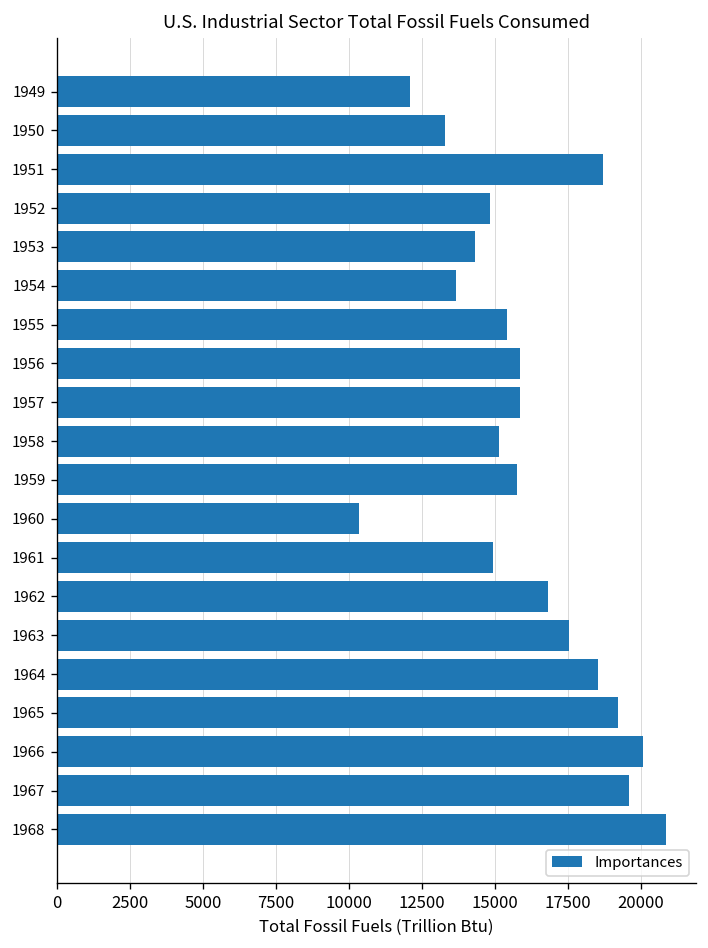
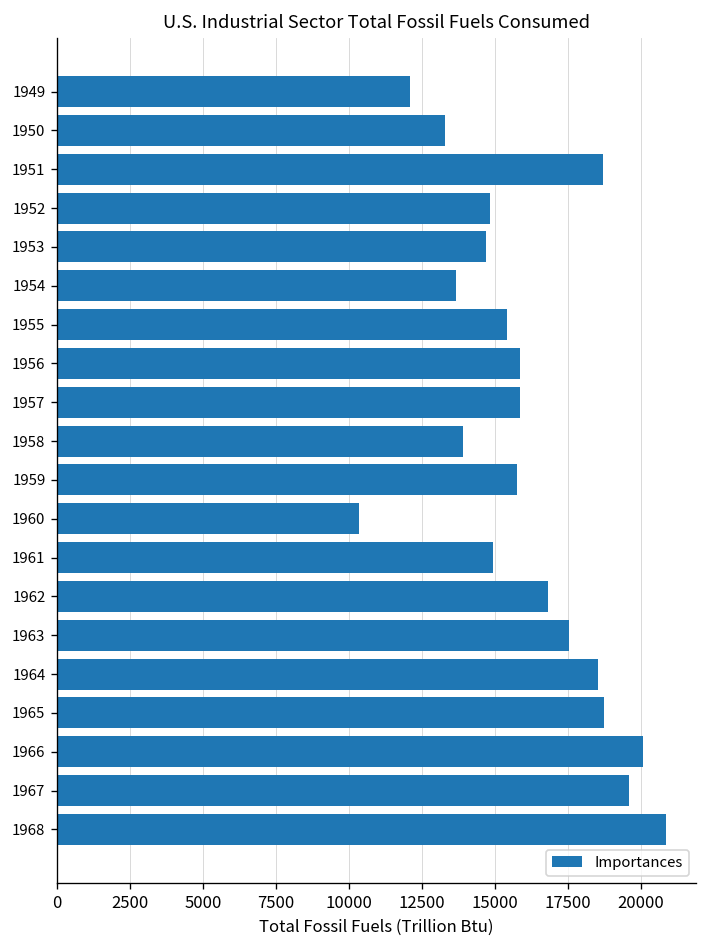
  {
    "1949": 12100,
    "1950": 13300,
    "1951": 18700,
    "1952": 14800,
-   "1953": 14300,
+   "1953": 14700,
    "1954": 13700,
    "1955": 15400,
    "1956": 15800,
    "1957": 15800,
-   "1958": 15100,
+   "1958": 13900,
    "1959": 15800,
    "1960": 10300,
    "1961": 14900,
    "1962": 16800,
    "1963": 17500,
    "1964": 18500,
-   "1965": 19200,
+   "1965": 18700,
    "1966": 20100,
    "1967": 19600,
    "1968": 20800
  }
